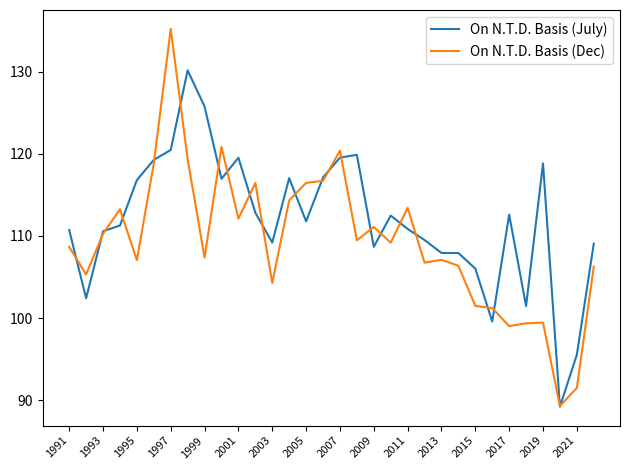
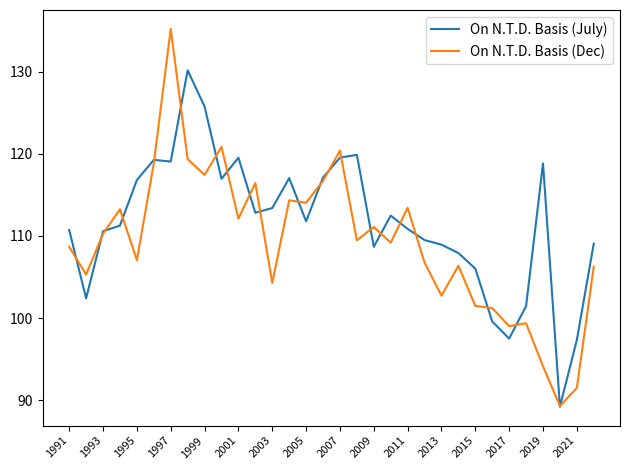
  {
    "On N.T.D. Basis (July)": {
      "1991": 111,
      "1995": 117,
-     "1997": 120,
+     "1997": 119,
      "1999": 126,
      "2001": 120,
-     "2003": 109,
+     "2003": 113,
      "2005": 112,
      "2007": 120,
      "2009": 109,
      "2011": 111,
-     "2013": 108,
+     "2013": 109,
      "2015": 106,
-     "2017": 113,
+     "2017": 98,
      "2019": 119,
-     "2021": 96
+     "2021": 97
    },
    "On N.T.D. Basis (Dec)": {
      "1991": 109,
      "1995": 107,
      "1997": 135,
-     "1999": 107,
+     "1999": 117,
      "2001": 112,
      "2003": 104,
-     "2005": 116,
+     "2005": 114,
      "2007": 120,
      "2009": 111,
      "2011": 113,
-     "2013": 107,
+     "2013": 103,
      "2015": 101,
      "2017": 99,
-     "2019": 99,
+     "2019": 94,
      "2021": 91
    }
  }
